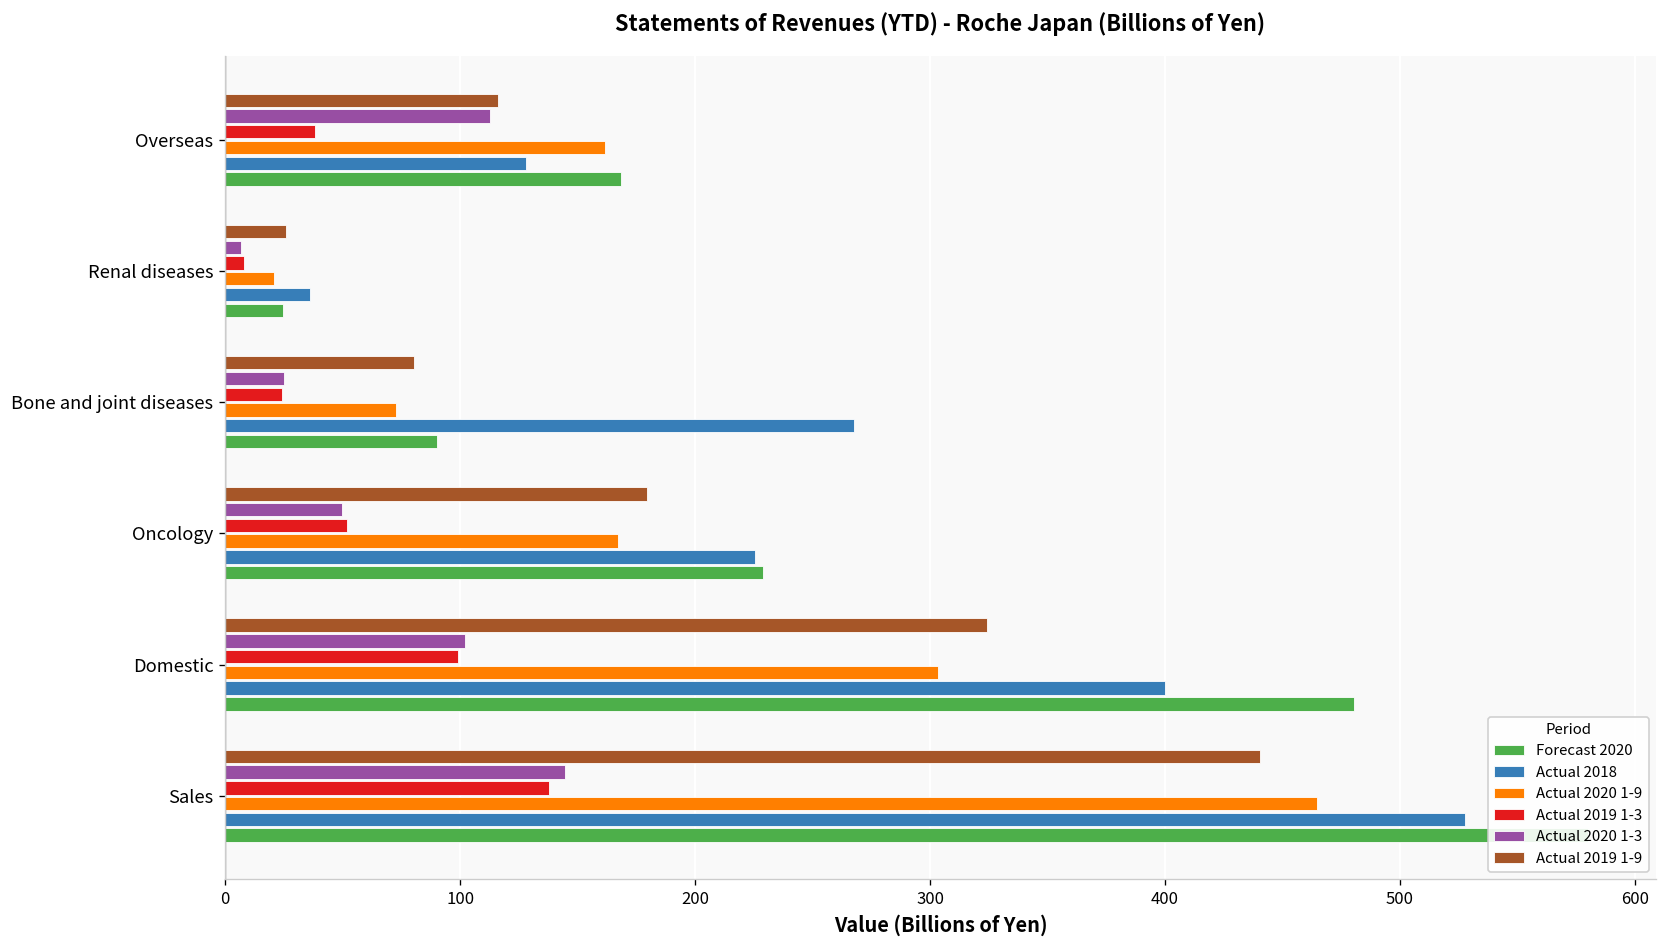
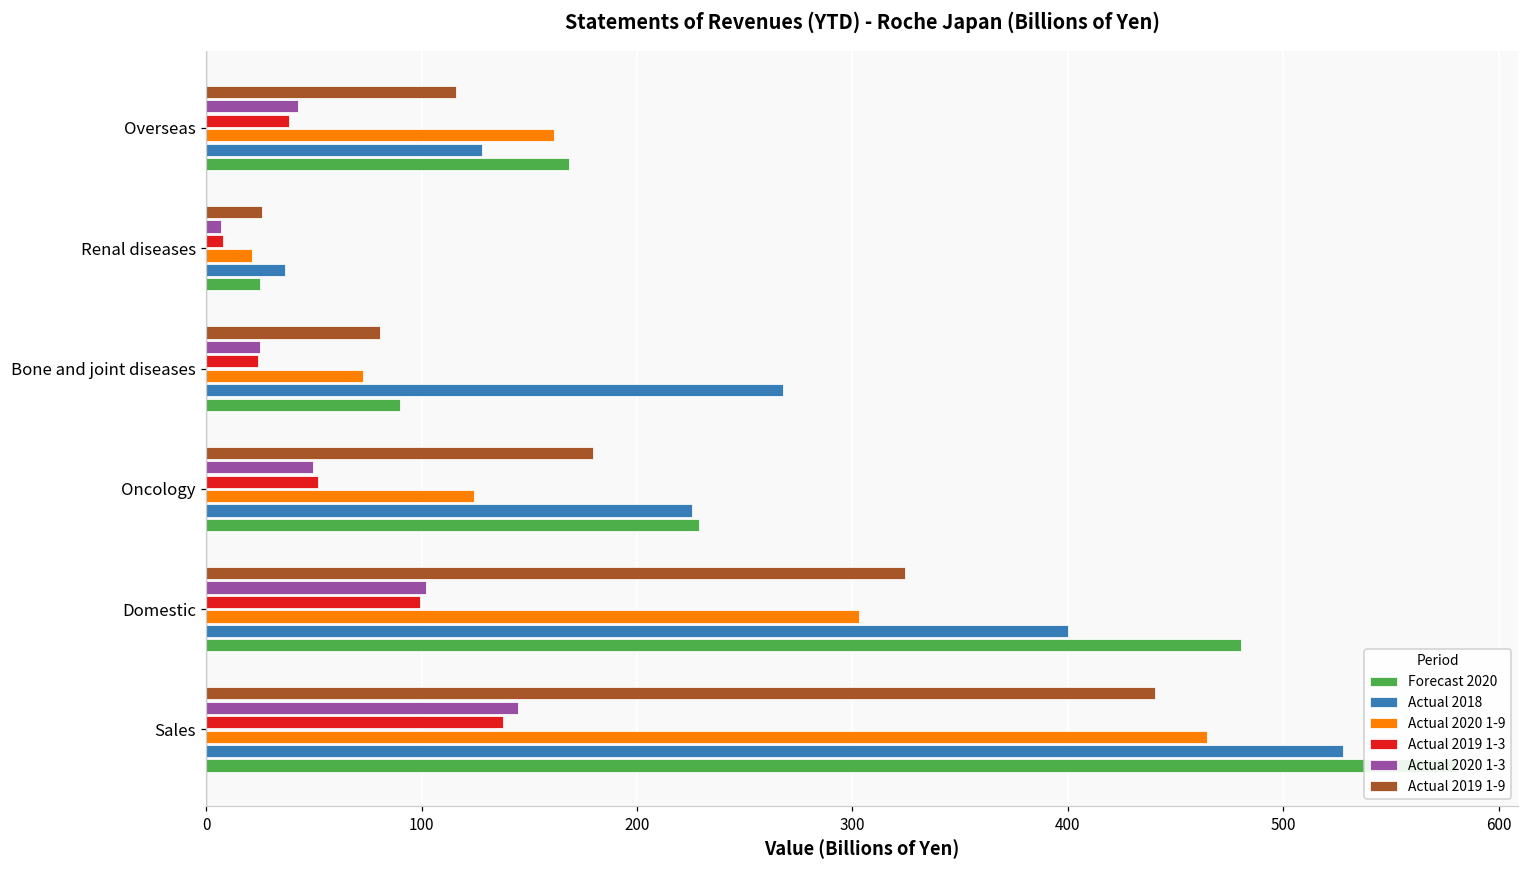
  {
    "Forecast 2020": {
      "Overseas": 168,
      "Renal diseases": 25,
      "Bone and joint diseases": 90,
      "Oncology": 229,
      "Domestic": 480
    },
    "Actual 2018": {
      "Overseas": 128,
      "Renal diseases": 36,
      "Bone and joint diseases": 268,
      "Oncology": 226,
      "Domestic": 400,
      "Sales": 528
    },
    "Actual 2020 1-9": {
      "Overseas": 162,
      "Renal diseases": 21,
      "Bone and joint diseases": 73,
-     "Oncology": 167,
+     "Oncology": 124,
      "Domestic": 303,
      "Sales": 465
    },
    "Actual 2019 1-3": {
      "Overseas": 38,
      "Renal diseases": 8,
      "Bone and joint diseases": 24,
      "Oncology": 52,
      "Domestic": 99,
      "Sales": 138
    },
    "Actual 2020 1-3": {
-     "Overseas": 113,
+     "Overseas": 43,
      "Renal diseases": 7,
      "Bone and joint diseases": 25,
      "Oncology": 50,
      "Domestic": 102,
      "Sales": 145
    },
    "Actual 2019 1-9": {
      "Overseas": 116,
      "Renal diseases": 26,
      "Bone and joint diseases": 81,
      "Oncology": 180,
      "Domestic": 324,
      "Sales": 441
    }
  }
